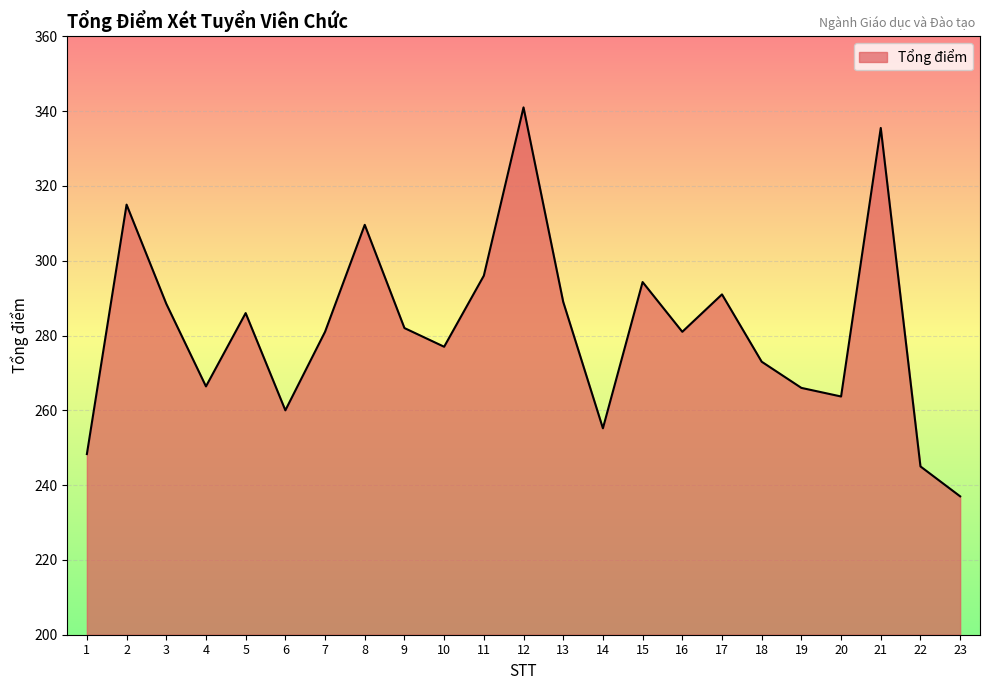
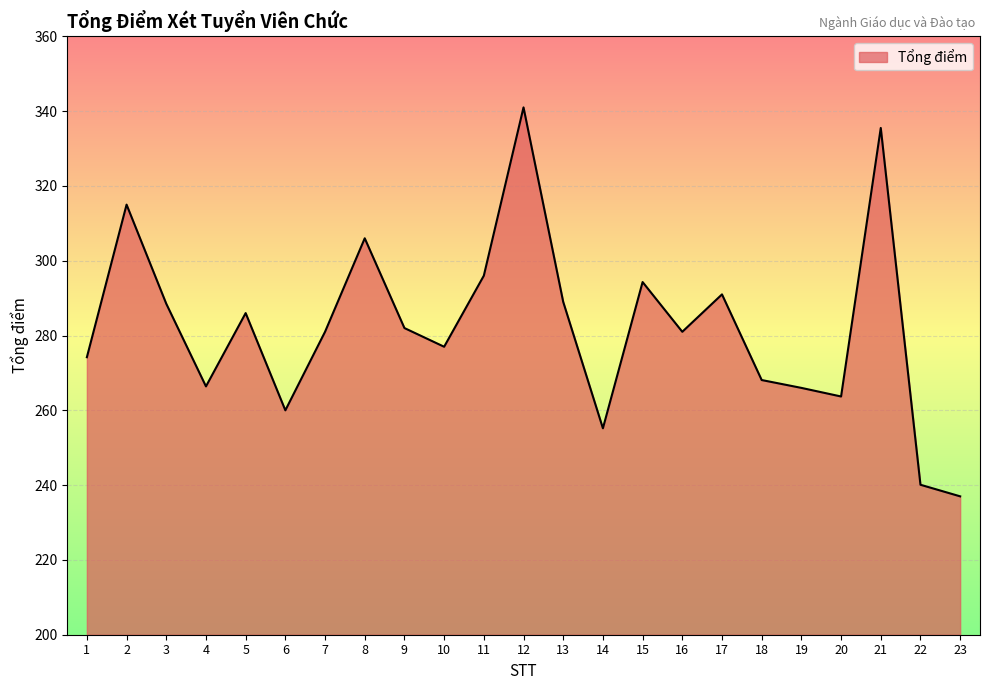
  {
-   "1": 248,
+   "1": 274,
    "2": 315,
    "3": 289,
    "4": 266,
    "5": 286,
    "6": 260,
    "7": 281,
-   "8": 310,
+   "8": 306,
    "9": 282,
    "10": 277,
    "11": 296,
    "12": 341,
    "13": 289,
    "14": 255,
    "15": 294,
    "16": 281,
    "17": 291,
-   "18": 273,
+   "18": 268,
    "19": 266,
    "20": 264,
    "21": 336,
-   "22": 245,
+   "22": 240,
    "23": 237
  }
